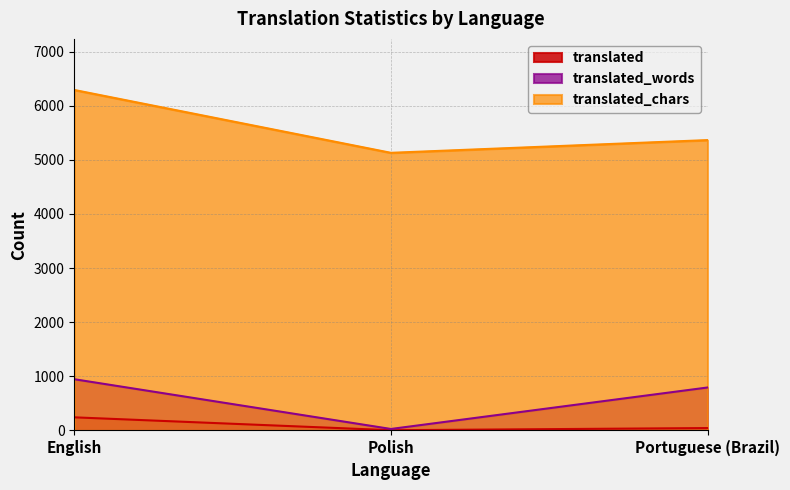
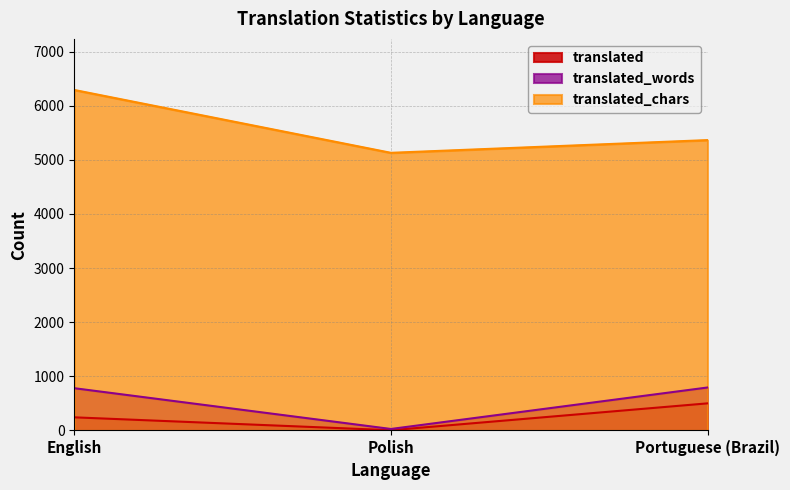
  {
    "translated": {
      "English": 200,
-     "Portuguese (Brazil)": 0
+     "Portuguese (Brazil)": 500
    },
    "translated_words": {
-     "English": 900,
+     "English": 800,
      "Portuguese (Brazil)": 800
    },
    "translated_chars": {
      "English": 6300,
      "Polish": 5100,
      "Portuguese (Brazil)": 5400
    }
  }
